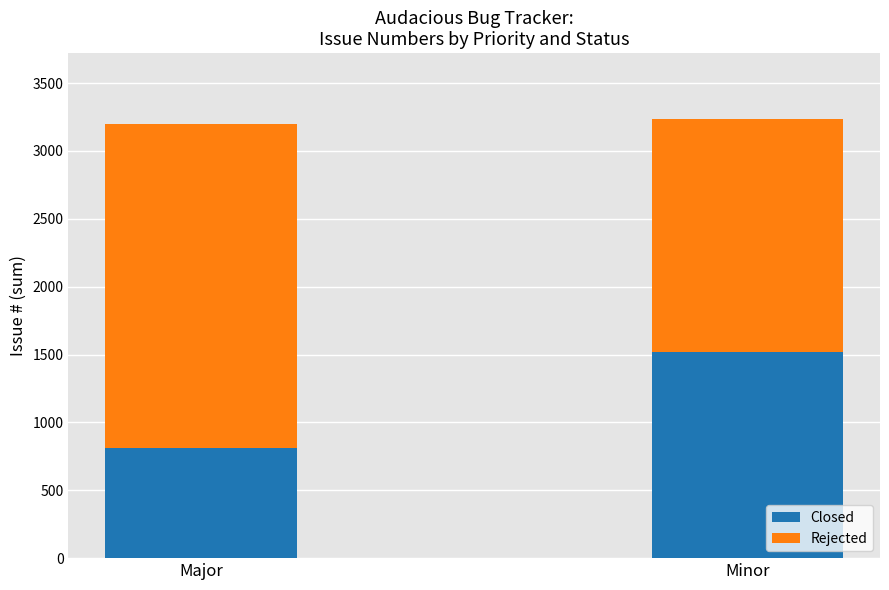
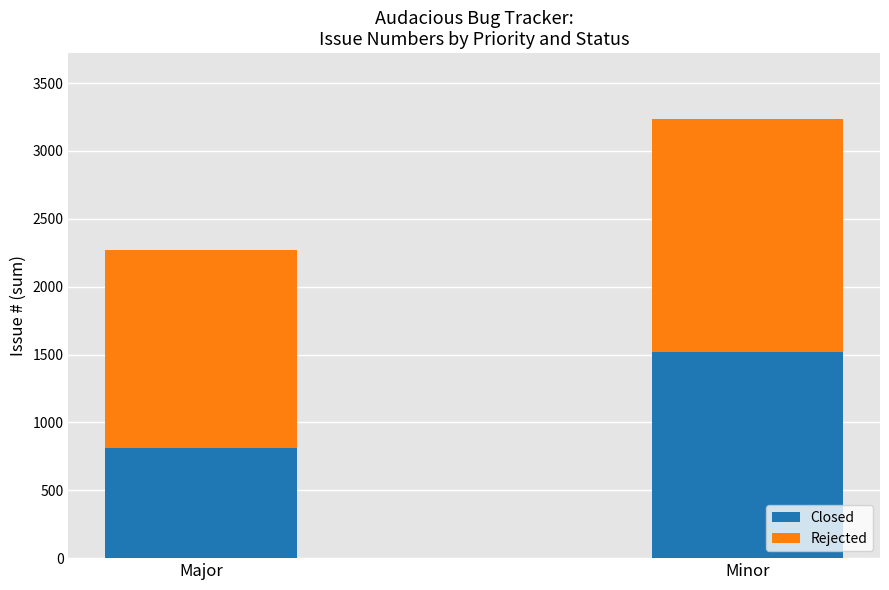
  {
    "Closed": {
      "Major": 810,
      "Minor": 1520
    },
    "Rejected": {
-     "Major": 2390,
+     "Major": 1460,
      "Minor": 1720
    }
  }
